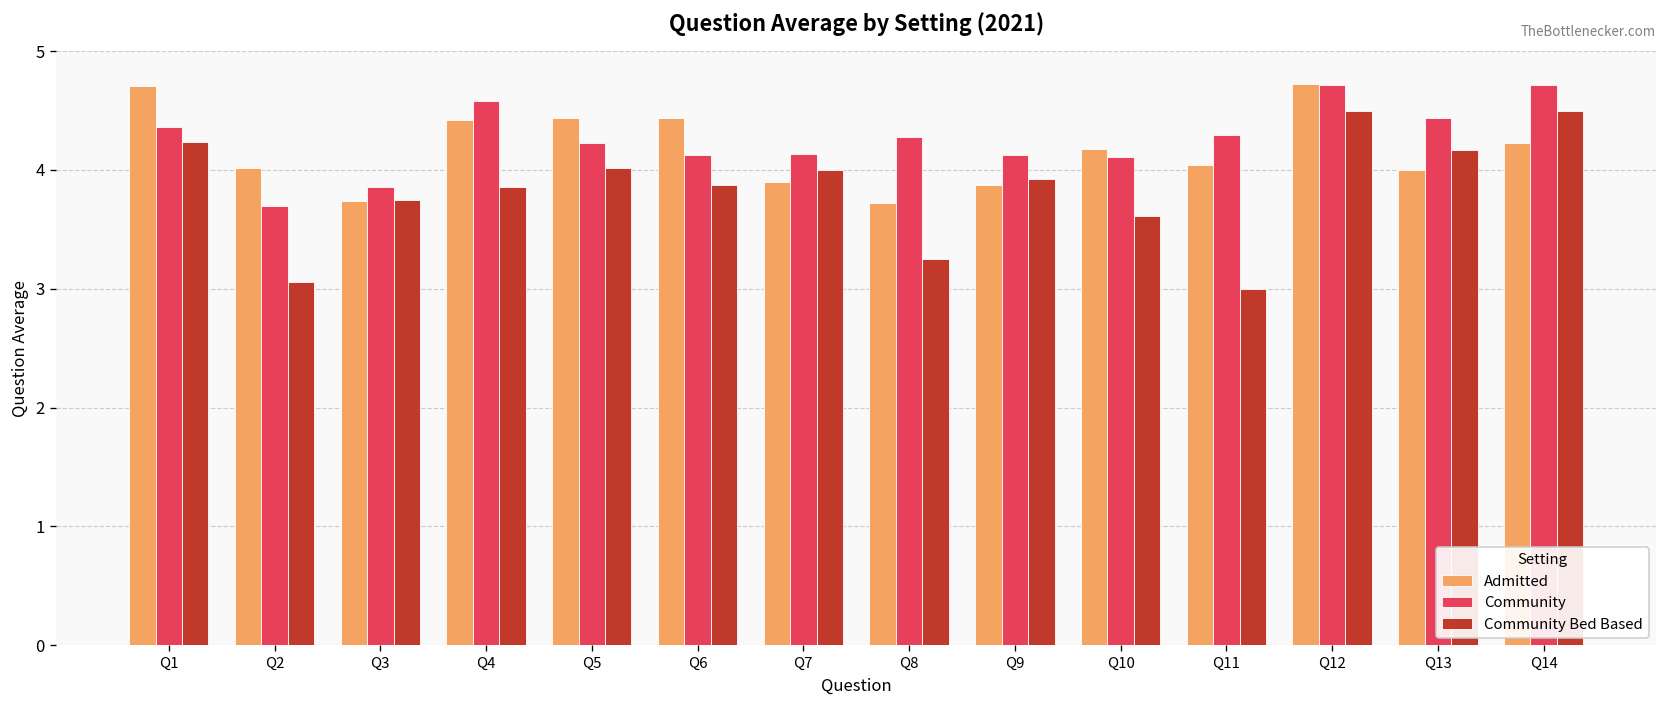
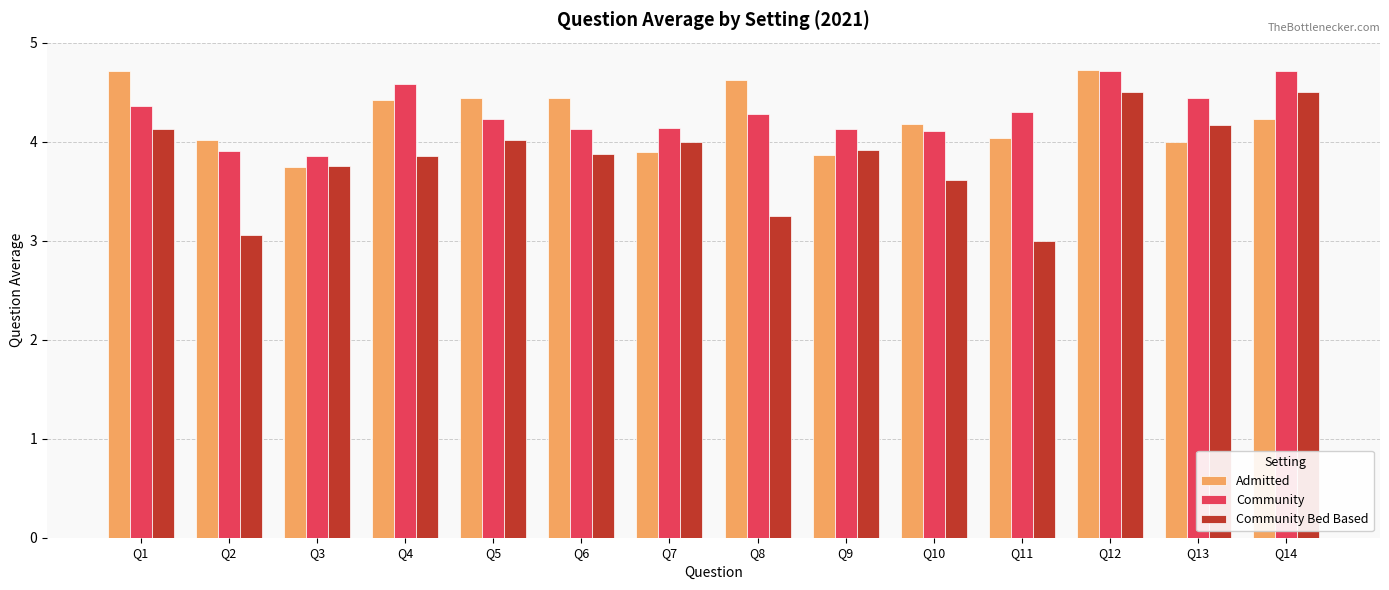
  {
    "Admitted": {
      "Q1": 4.7,
      "Q2": 4.0,
      "Q3": 3.7,
      "Q4": 4.4,
      "Q5": 4.4,
      "Q6": 4.4,
      "Q7": 3.9,
-     "Q8": 3.7,
+     "Q8": 4.6,
      "Q9": 3.9,
      "Q10": 4.2,
      "Q11": 4.0,
      "Q12": 4.7,
      "Q13": 4.0,
      "Q14": 4.2
    },
    "Community": {
      "Q1": 4.4,
-     "Q2": 3.7,
+     "Q2": 3.9,
      "Q3": 3.9,
      "Q4": 4.6,
      "Q5": 4.2,
      "Q6": 4.1,
      "Q7": 4.1,
      "Q8": 4.3,
      "Q9": 4.1,
      "Q10": 4.1,
      "Q11": 4.3,
      "Q12": 4.7,
      "Q13": 4.4,
      "Q14": 4.7
    },
    "Community Bed Based": {
-     "Q1": 4.2,
+     "Q1": 4.1,
      "Q2": 3.1,
      "Q3": 3.8,
      "Q4": 3.9,
      "Q5": 4.0,
      "Q6": 3.9,
      "Q7": 4.0,
      "Q8": 3.3,
      "Q9": 3.9,
      "Q10": 3.6,
      "Q11": 3.0,
      "Q12": 4.5,
      "Q13": 4.2,
      "Q14": 4.5
    }
  }
